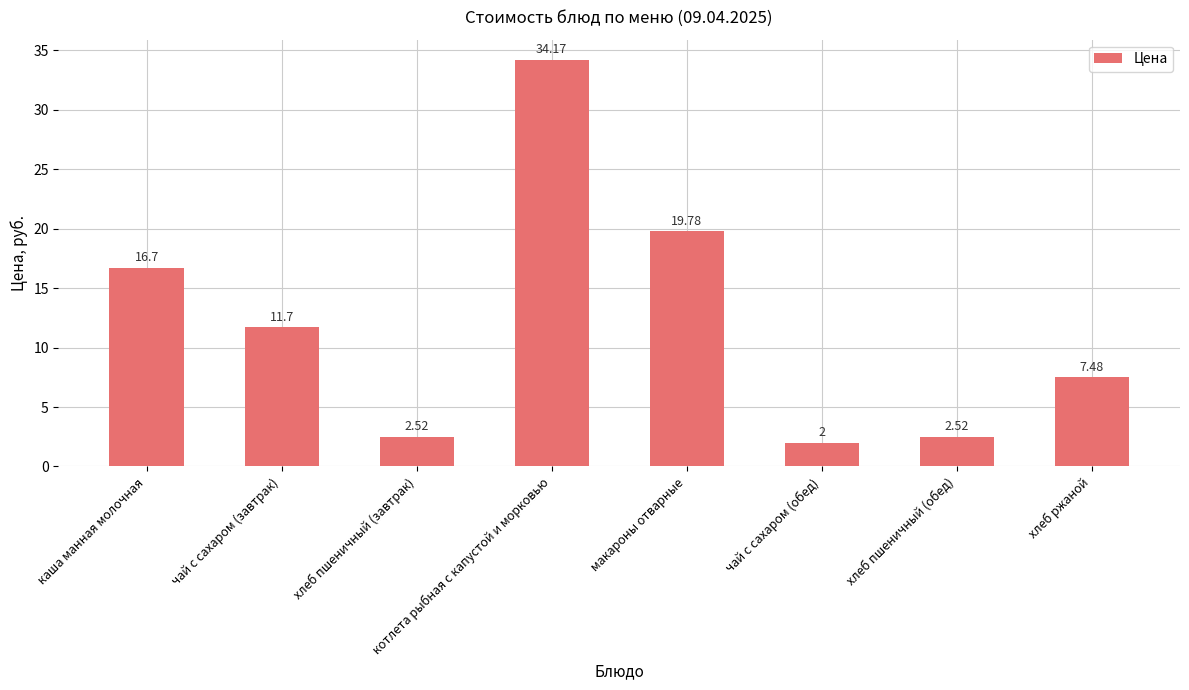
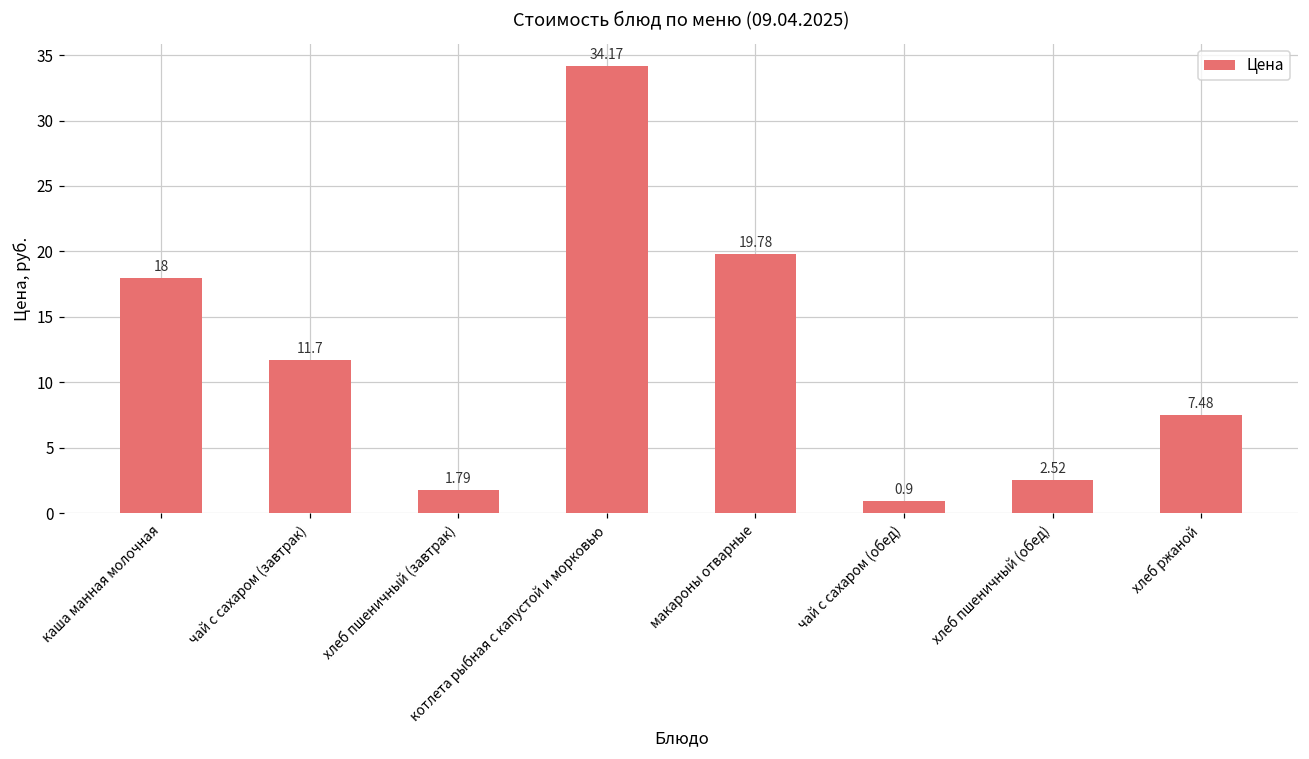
  {
-   "каша манная молочная": 16.7,
+   "каша манная молочная": 18,
    "чай с сахаром (завтрак)": 11.7,
-   "хлеб пшеничный (завтрак)": 2.52,
+   "хлеб пшеничный (завтрак)": 1.79,
    "котлета рыбная с капустой и морковью": 34.17,
    "макароны отварные": 19.78,
-   "чай с сахаром (обед)": 2,
+   "чай с сахаром (обед)": 0.9,
    "хлеб пшеничный (обед)": 2.52,
    "хлеб ржаной": 7.48
  }
